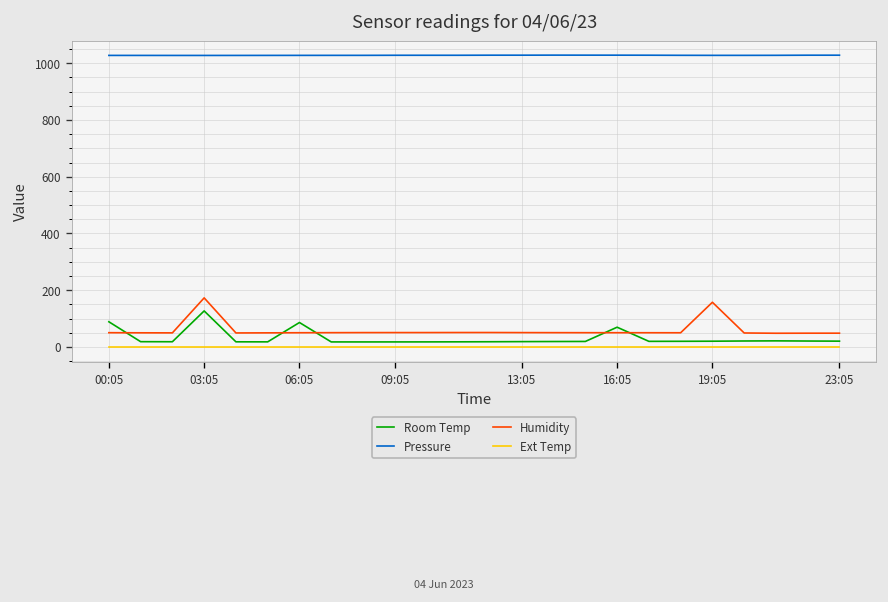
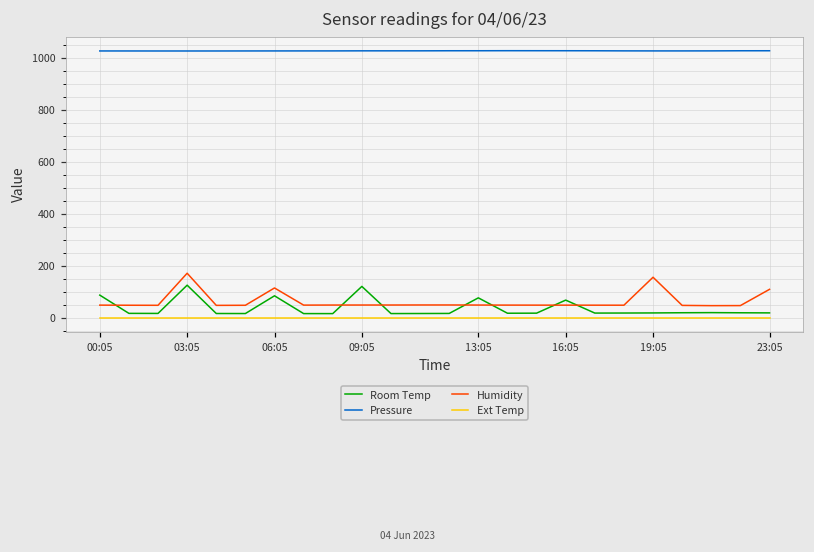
  {
    "Room Temp": {
      "00:05": 90,
      "03:05": 130,
      "06:05": 90,
-     "09:05": 20,
-     "13:05": 20,
+     "09:05": 120,
+     "13:05": 80,
      "16:05": 70,
      "19:05": 20,
      "23:05": 20
    },
    "Pressure": {
      "00:05": 1030,
      "03:05": 1030,
      "06:05": 1030,
      "09:05": 1030,
      "13:05": 1030,
      "16:05": 1030,
      "19:05": 1030,
      "23:05": 1030
    },
    "Humidity": {
      "00:05": 50,
      "03:05": 170,
-     "06:05": 50,
+     "06:05": 120,
      "09:05": 50,
      "13:05": 50,
      "16:05": 50,
      "19:05": 160,
-     "23:05": 50
+     "23:05": 110
    },
    "Ext Temp": {
      "00:05": 0,
      "03:05": 0,
      "06:05": 0,
      "09:05": 0,
      "13:05": 0,
      "16:05": 0,
      "19:05": 0,
      "23:05": 0
    }
  }
